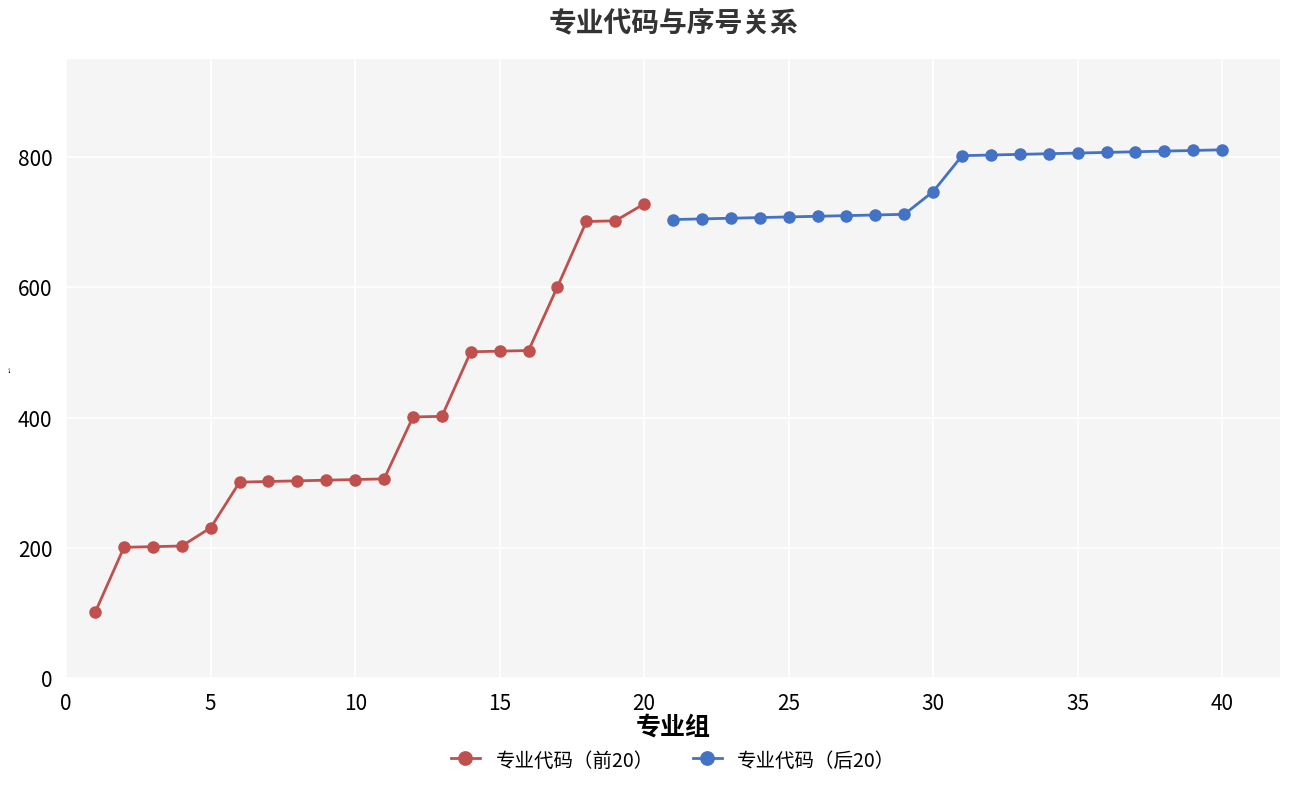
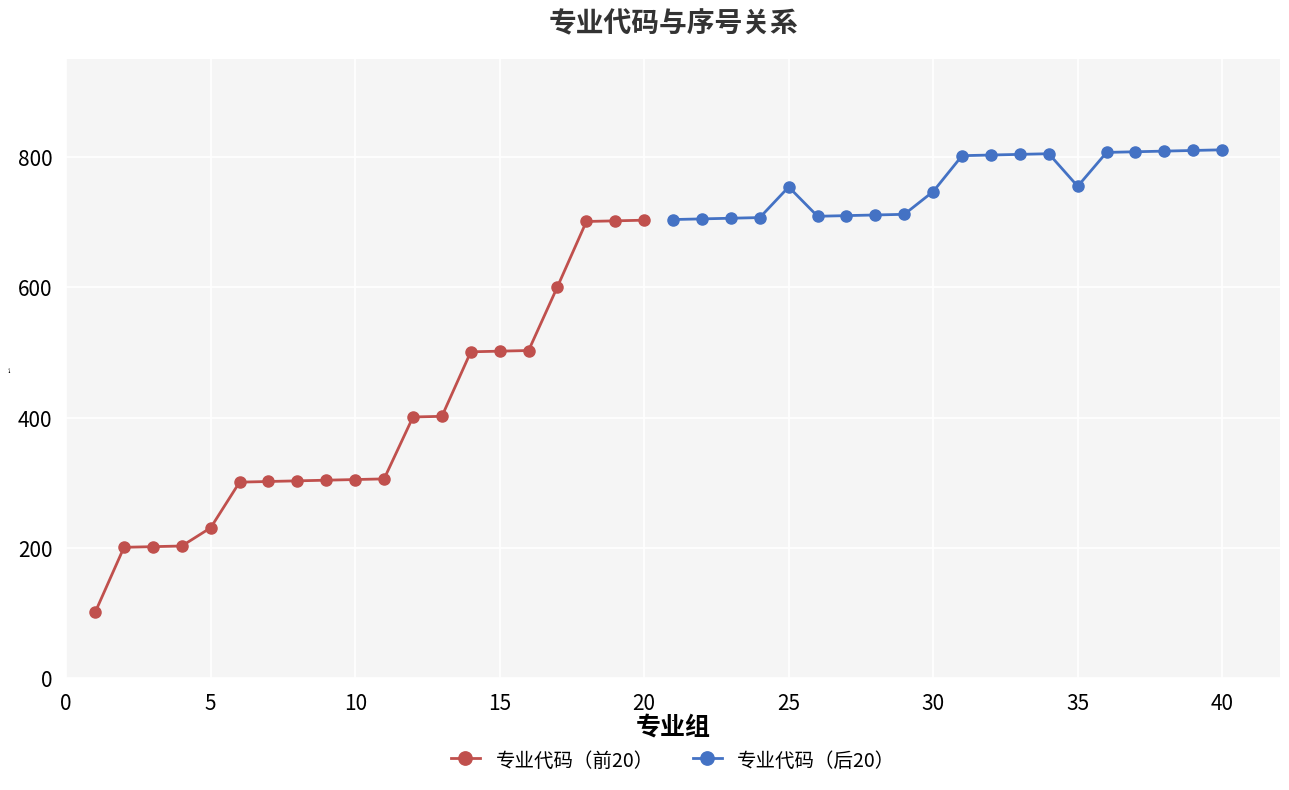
  {
    "专业代码（前20）": {
      "5": 230,
      "10": 310,
      "15": 500,
-     "20": 730
+     "20": 700
    },
    "专业代码（后20）": {
-     "25": 710,
+     "25": 750,
      "30": 750,
-     "35": 810,
+     "35": 760,
      "40": 810
    }
  }
